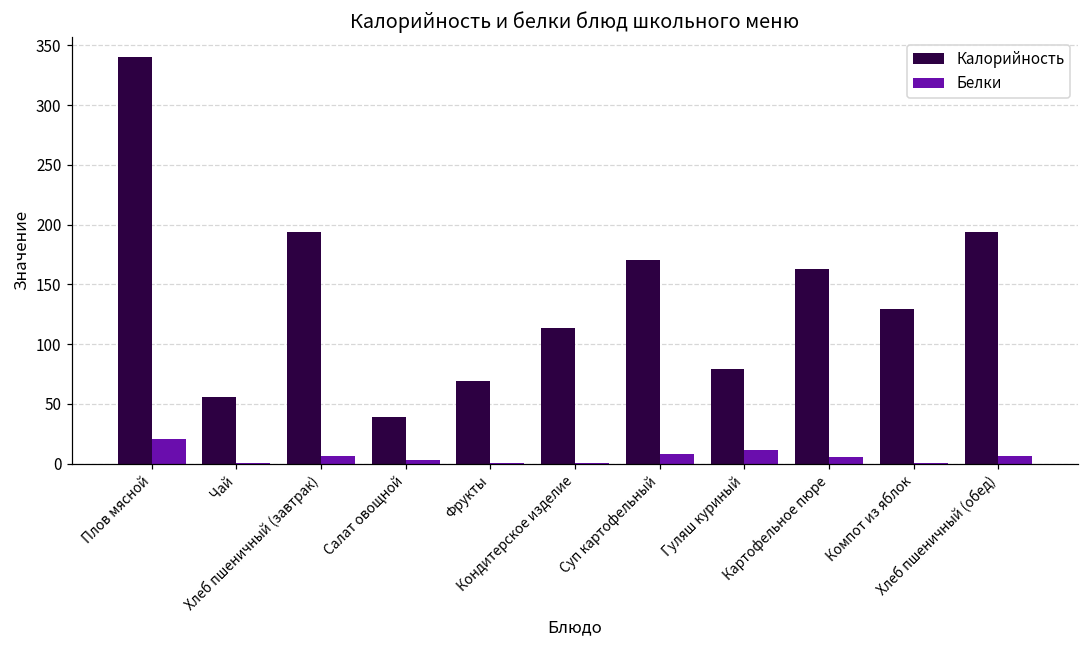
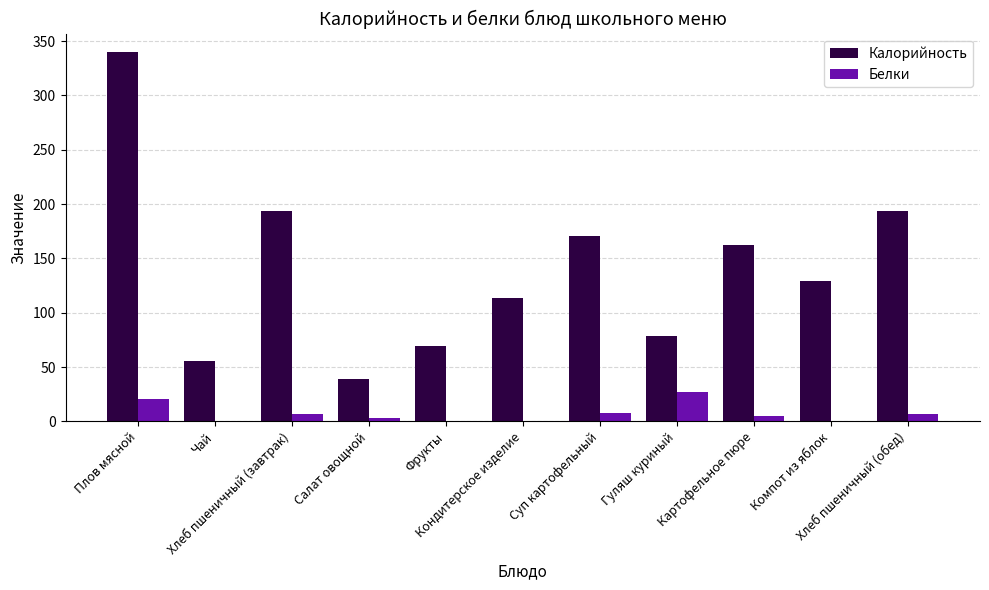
  {
    "Калорийность": {
      "Плов мясной": 340,
      "Чай": 56,
      "Хлеб пшеничный (завтрак)": 194,
      "Салат овощной": 39,
      "Фрукты": 69,
      "Кондитерское изделие": 113,
      "Суп картофельный": 170,
      "Гуляш куриный": 79,
      "Картофельное пюре": 163,
      "Компот из яблок": 129,
      "Хлеб пшеничный (обед)": 194
    },
    "Белки": {
      "Плов мясной": 21,
      "Хлеб пшеничный (завтрак)": 6,
      "Салат овощной": 3,
      "Суп картофельный": 8,
-     "Гуляш куриный": 12,
+     "Гуляш куриный": 27,
      "Картофельное пюре": 5,
      "Хлеб пшеничный (обед)": 6
    }
  }
